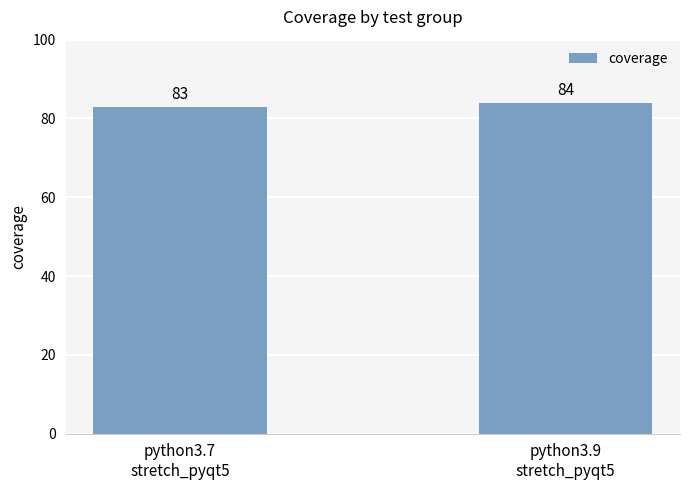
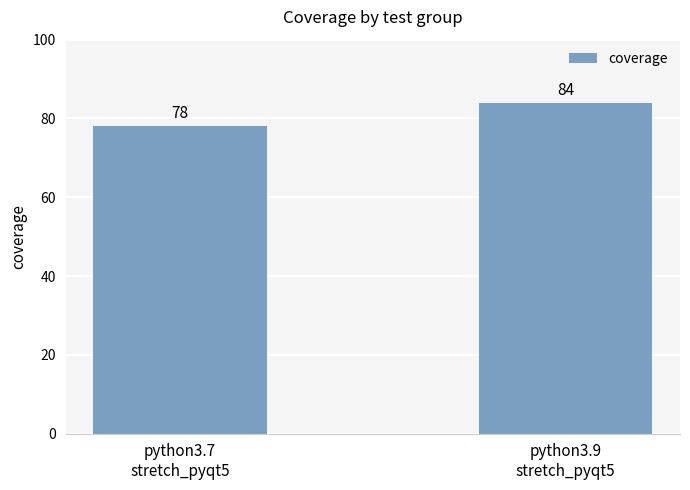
  {
-   "python3.7 stretch_pyqt5": 83,
+   "python3.7 stretch_pyqt5": 78,
    "python3.9 stretch_pyqt5": 84
  }
